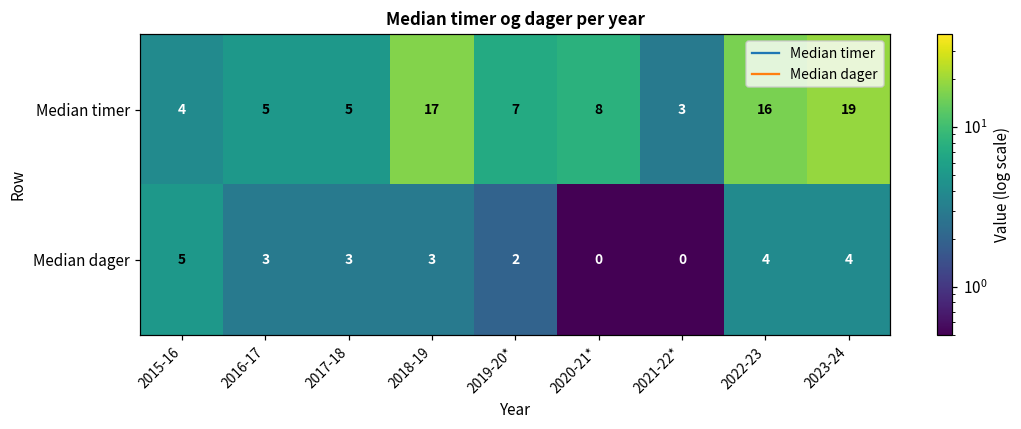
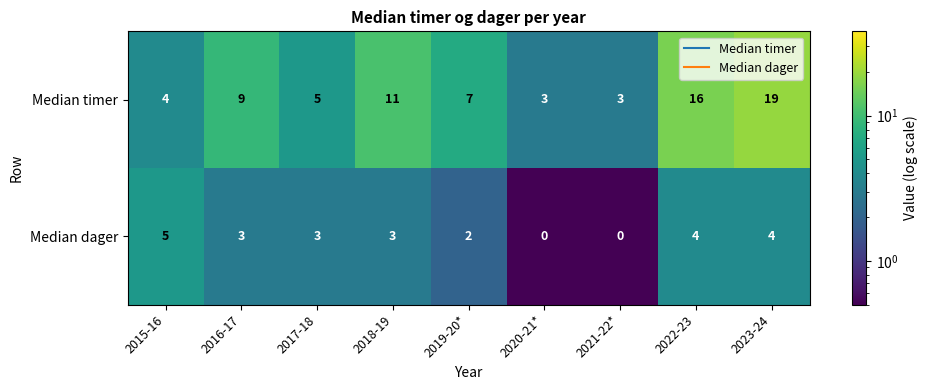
  {
    "Median timer": {
      "2015-16": 4,
-     "2016-17": 5,
+     "2016-17": 9,
      "2017-18": 5,
-     "2018-19": 17,
+     "2018-19": 11,
      "2019-20*": 7,
-     "2020-21*": 8,
+     "2020-21*": 3,
      "2021-22*": 3,
      "2022-23": 16,
      "2023-24": 19
    },
    "Median dager": {
      "2015-16": 5,
      "2016-17": 3,
      "2017-18": 3,
      "2018-19": 3,
      "2019-20*": 2,
      "2020-21*": 0,
      "2021-22*": 0,
      "2022-23": 4,
      "2023-24": 4
    }
  }
